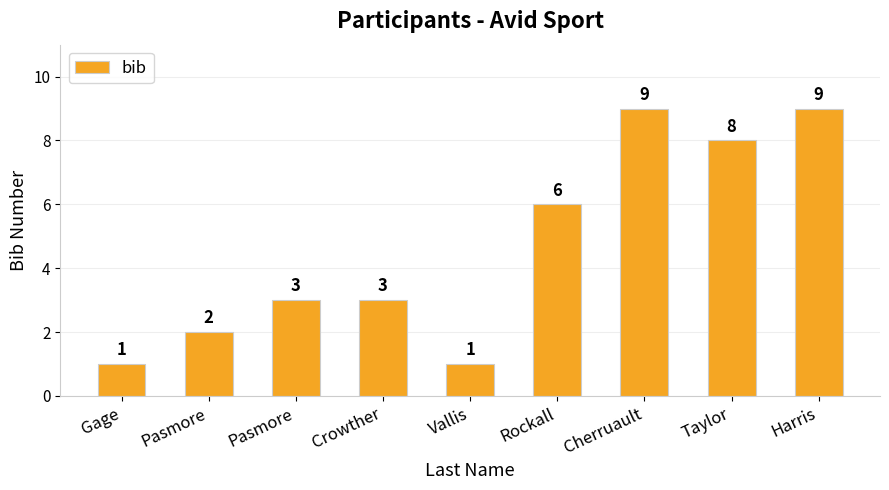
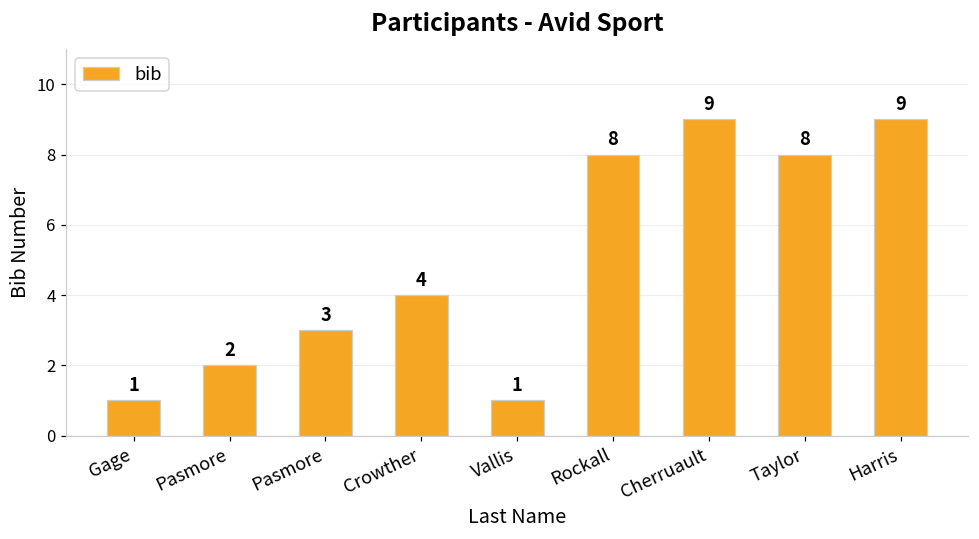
  {
    "Gage": 1,
-   "Crowther": 3,
+   "Crowther": 4,
    "Vallis": 1,
-   "Rockall": 6,
+   "Rockall": 8,
    "Cherruault": 9,
    "Taylor": 8,
    "Harris": 9
  }
